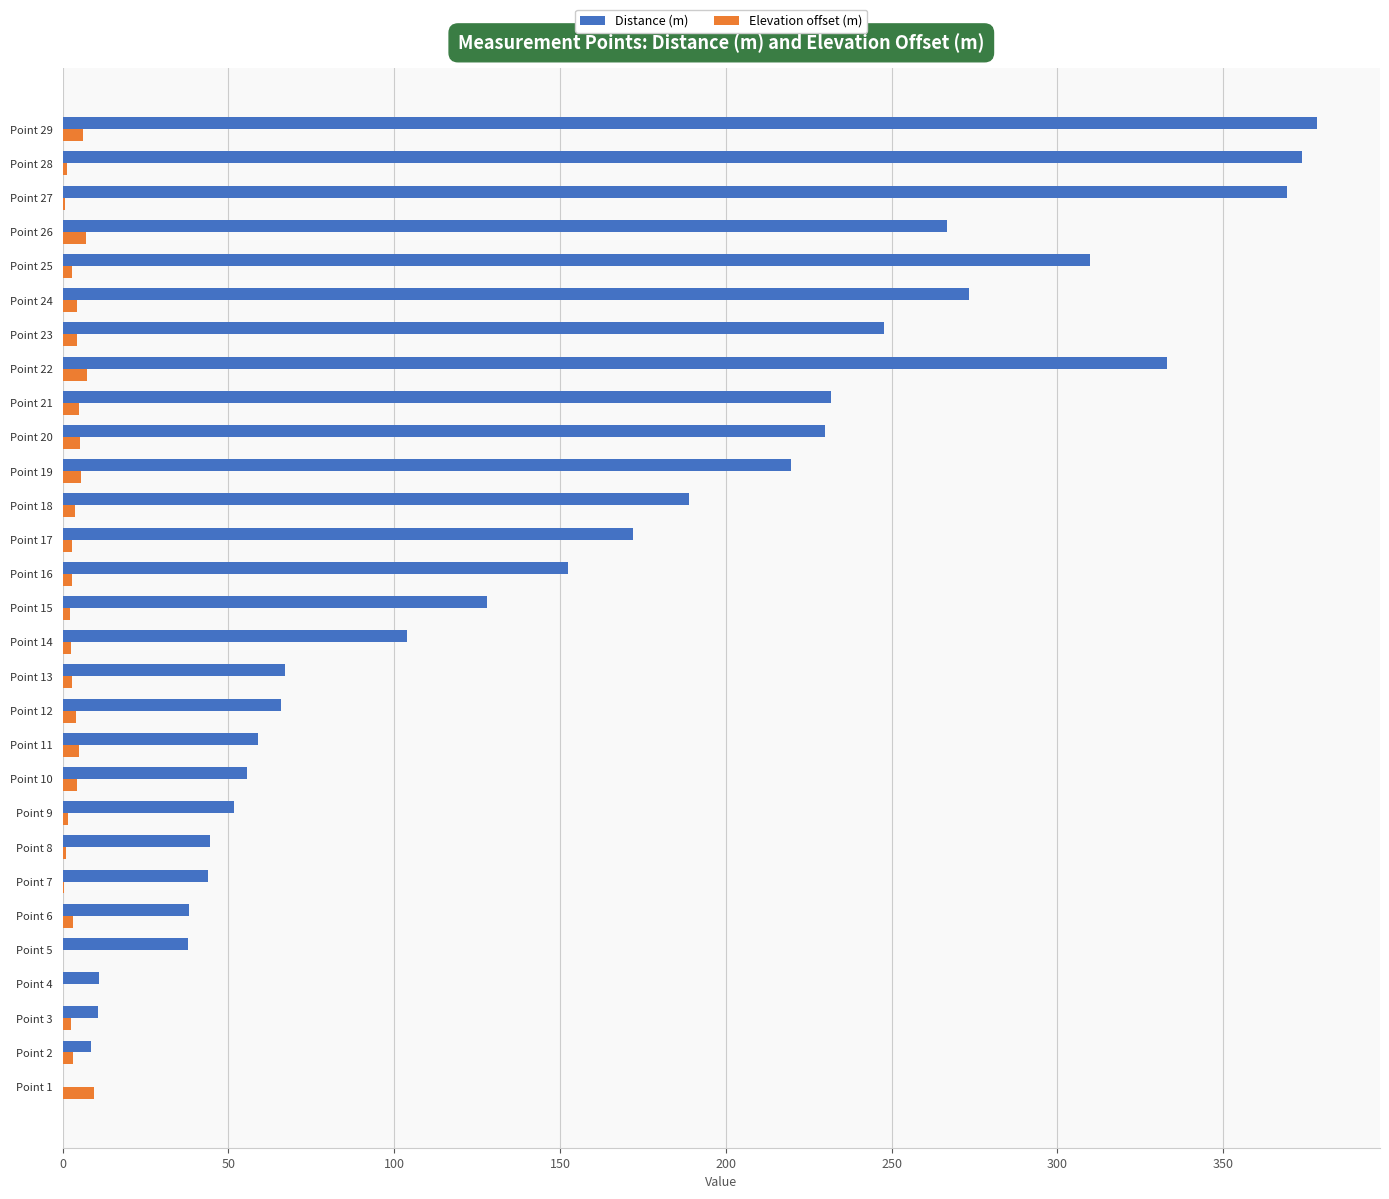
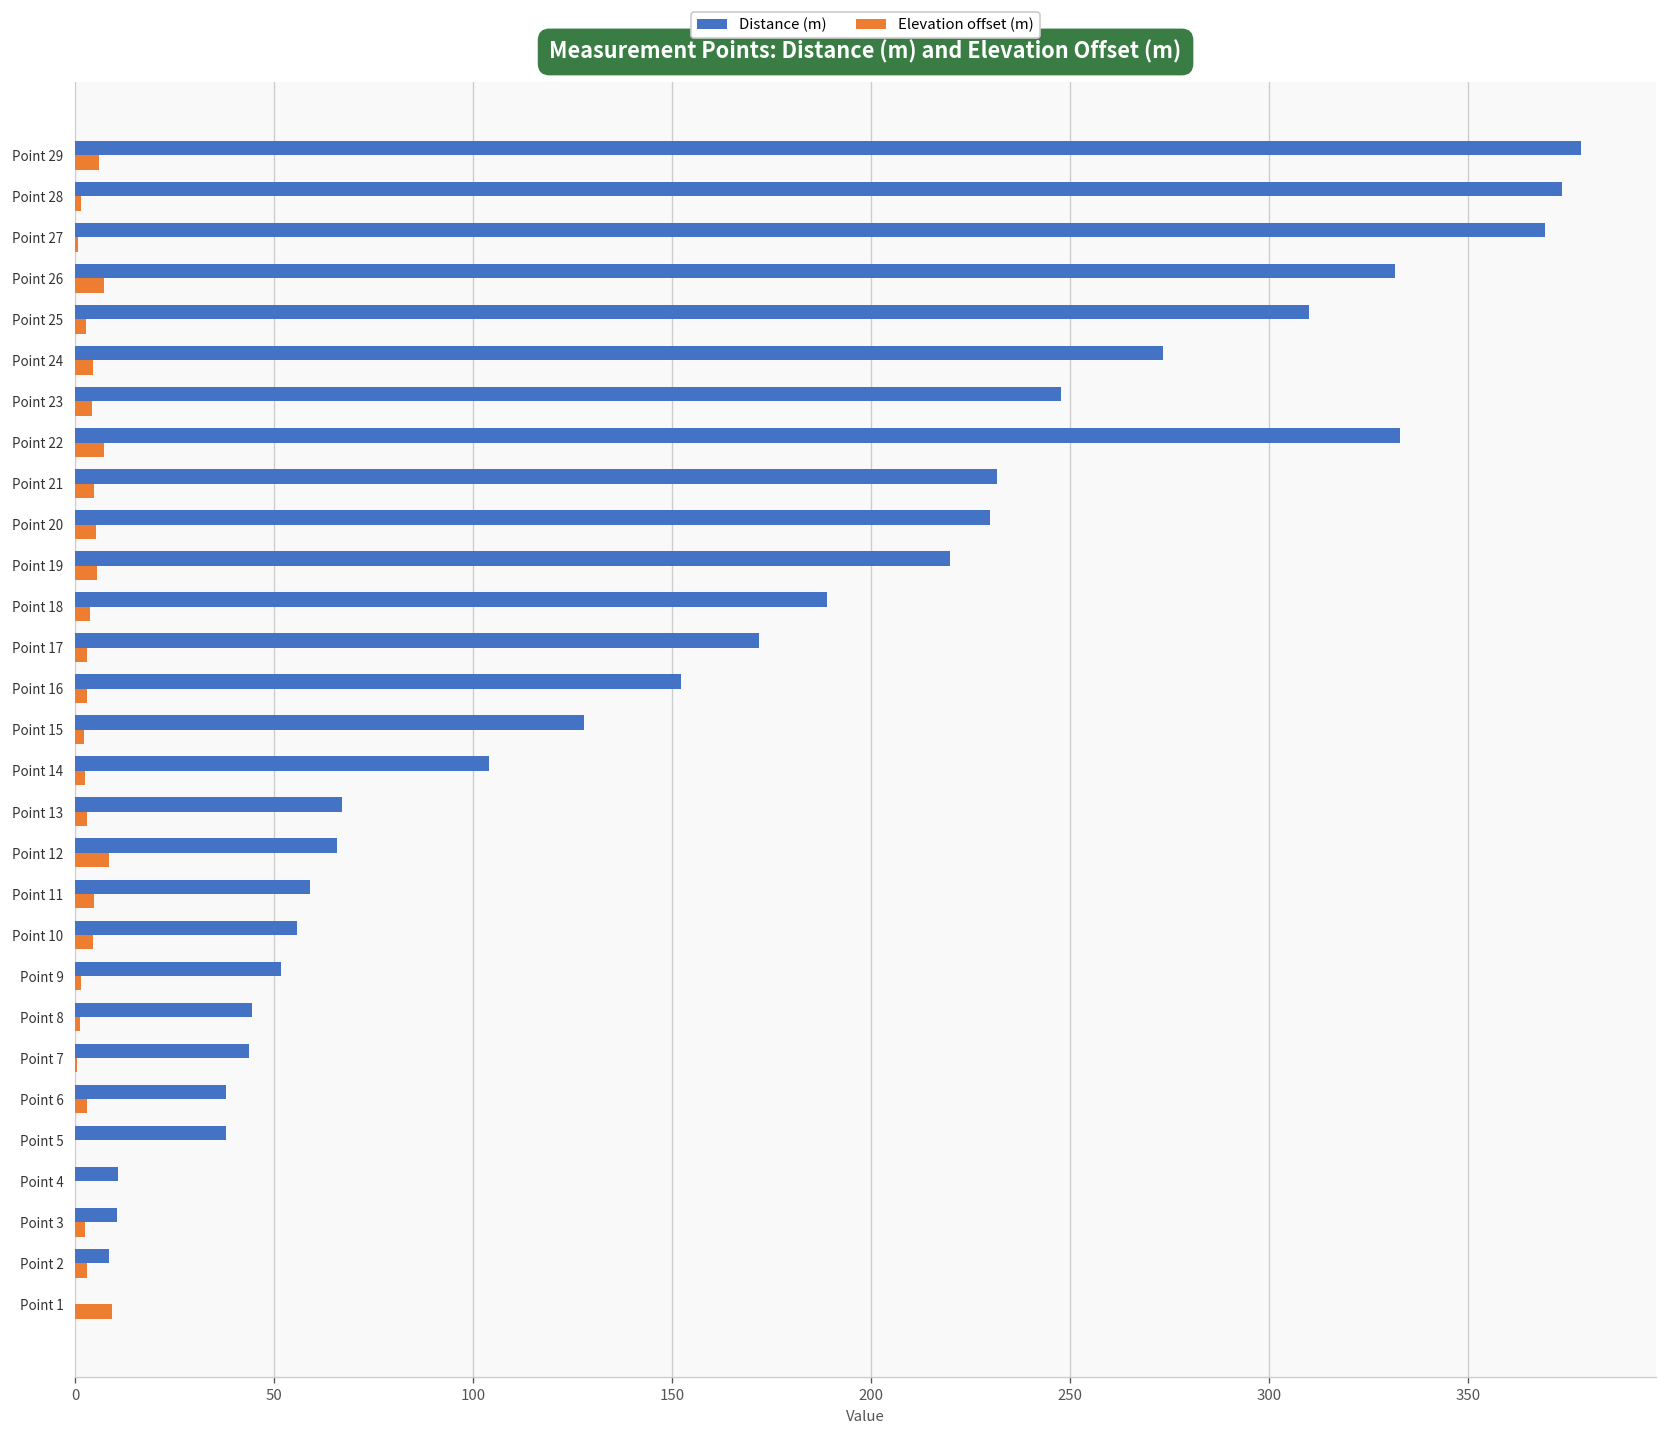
  {
    "Distance (m)": {
      "Point 29": 378,
      "Point 28": 374,
      "Point 27": 369,
-     "Point 26": 267,
+     "Point 26": 332,
      "Point 25": 310,
      "Point 24": 273,
      "Point 23": 248,
      "Point 22": 333,
      "Point 21": 232,
      "Point 20": 230,
      "Point 19": 220,
      "Point 18": 189,
      "Point 17": 172,
      "Point 16": 152,
      "Point 15": 128,
      "Point 14": 104,
      "Point 13": 67,
      "Point 12": 66,
      "Point 11": 59,
      "Point 10": 56,
      "Point 9": 52,
      "Point 8": 44,
      "Point 7": 44,
      "Point 6": 38,
      "Point 5": 38,
      "Point 4": 11,
      "Point 3": 11,
      "Point 2": 9,
      "Point 1": 0
    },
    "Elevation offset (m)": {
      "Point 29": 6,
      "Point 28": 1,
      "Point 27": 1,
      "Point 26": 7,
      "Point 25": 3,
      "Point 24": 4,
      "Point 23": 4,
      "Point 22": 7,
      "Point 21": 5,
      "Point 20": 5,
      "Point 19": 6,
      "Point 18": 4,
      "Point 17": 3,
      "Point 16": 3,
      "Point 15": 2,
      "Point 14": 2,
      "Point 13": 3,
-     "Point 12": 4,
+     "Point 12": 8,
      "Point 11": 5,
      "Point 10": 4,
      "Point 9": 2,
      "Point 8": 1,
      "Point 6": 3,
      "Point 5": 0,
      "Point 3": 2,
      "Point 2": 3,
      "Point 1": 9
    }
  }
